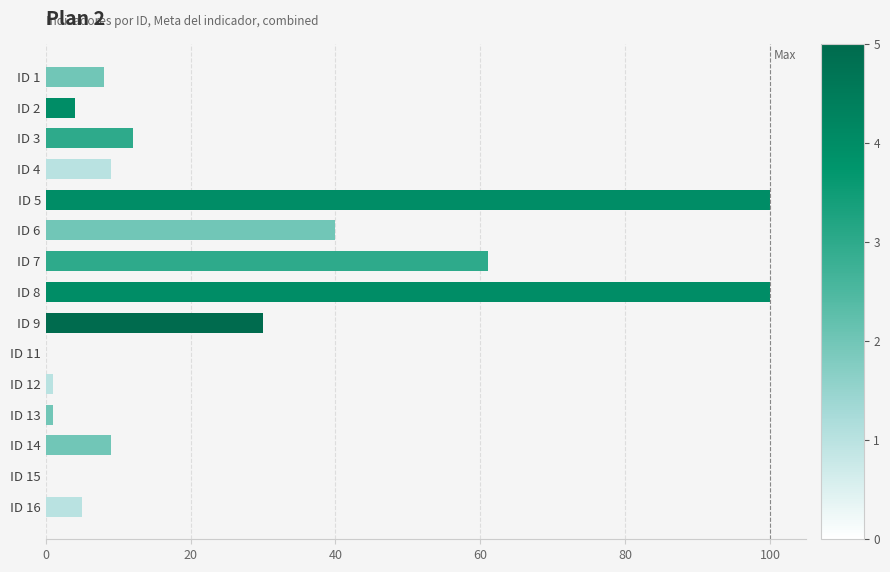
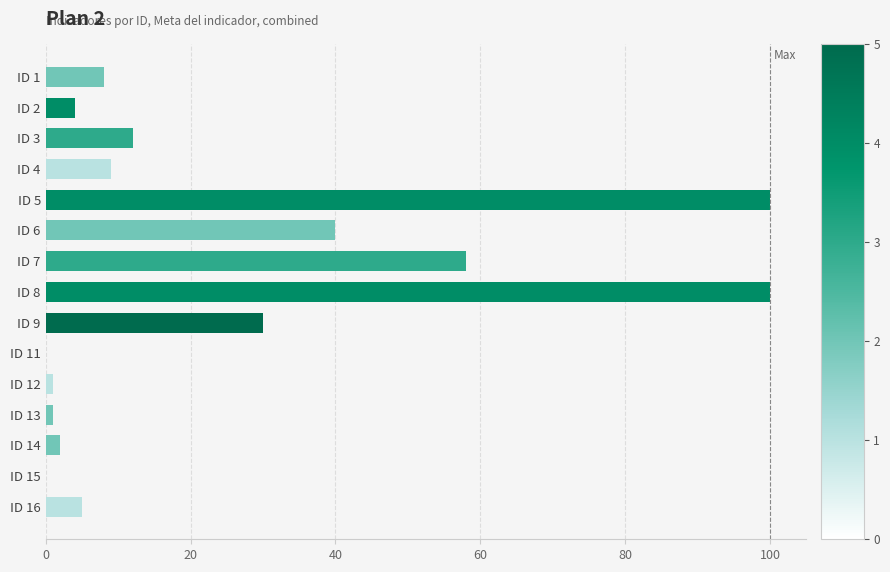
  {
    "ID 1": 8,
    "ID 2": 4,
    "ID 3": 12,
    "ID 4": 9,
    "ID 5": 100,
    "ID 6": 40,
-   "ID 7": 61,
+   "ID 7": 58,
    "ID 8": 100,
    "ID 9": 30,
    "ID 11": 0,
    "ID 12": 1,
    "ID 13": 1,
-   "ID 14": 9,
+   "ID 14": 2,
    "ID 15": 0,
    "ID 16": 5
  }
